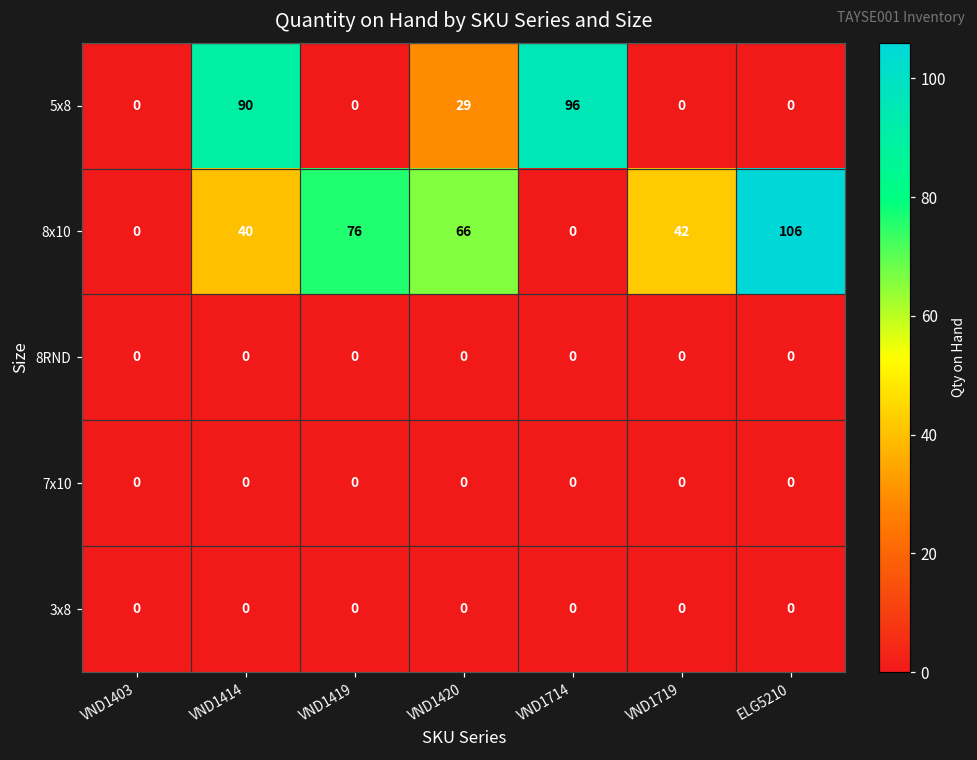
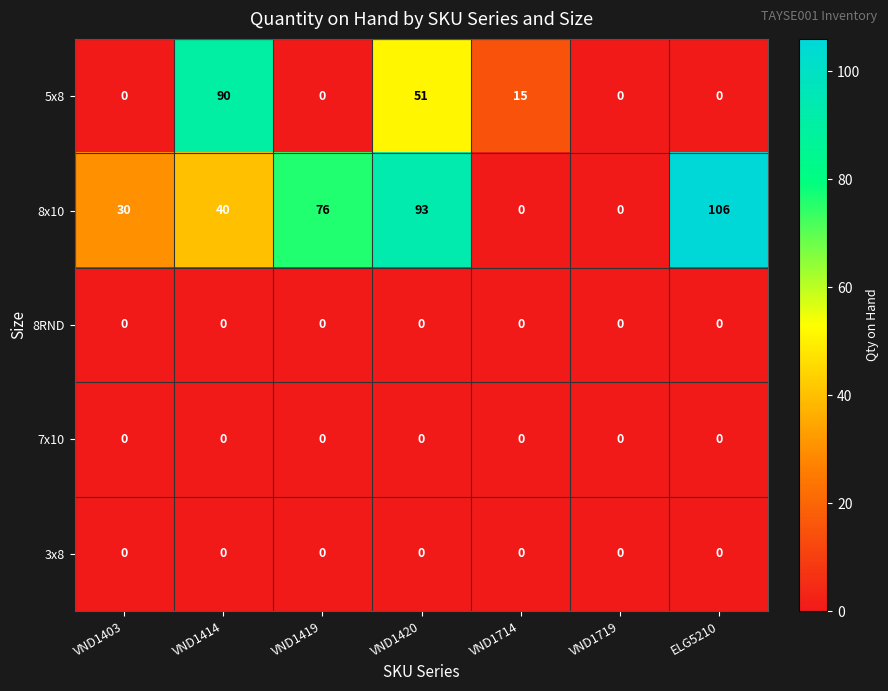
  {
    "5x8": {
      "VND1403": 0,
      "VND1414": 90,
      "VND1419": 0,
-     "VND1420": 29,
-     "VND1714": 96,
+     "VND1420": 51,
+     "VND1714": 15,
      "VND1719": 0,
      "ELG5210": 0
    },
    "8x10": {
-     "VND1403": 0,
+     "VND1403": 30,
      "VND1414": 40,
      "VND1419": 76,
-     "VND1420": 66,
+     "VND1420": 93,
      "VND1714": 0,
-     "VND1719": 42,
+     "VND1719": 0,
      "ELG5210": 106
    },
    "8RND": {
      "VND1403": 0,
      "VND1414": 0,
      "VND1419": 0,
      "VND1420": 0,
      "VND1714": 0,
      "VND1719": 0,
      "ELG5210": 0
    },
    "7x10": {
      "VND1403": 0,
      "VND1414": 0,
      "VND1419": 0,
      "VND1420": 0,
      "VND1714": 0,
      "VND1719": 0,
      "ELG5210": 0
    },
    "3x8": {
      "VND1403": 0,
      "VND1414": 0,
      "VND1419": 0,
      "VND1420": 0,
      "VND1714": 0,
      "VND1719": 0,
      "ELG5210": 0
    }
  }
